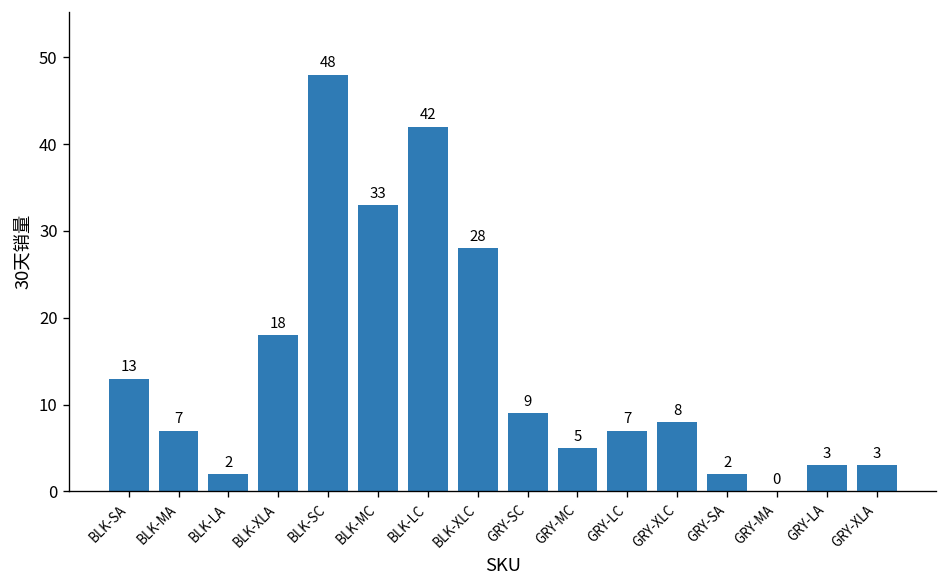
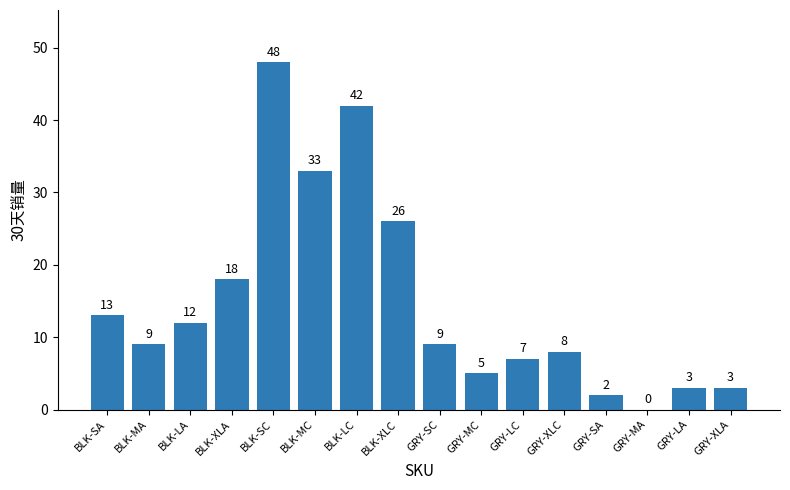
  {
    "BLK-SA": 13,
-   "BLK-MA": 7,
-   "BLK-LA": 2,
+   "BLK-MA": 9,
+   "BLK-LA": 12,
    "BLK-XLA": 18,
    "BLK-SC": 48,
    "BLK-MC": 33,
    "BLK-LC": 42,
-   "BLK-XLC": 28,
+   "BLK-XLC": 26,
    "GRY-SC": 9,
    "GRY-MC": 5,
    "GRY-LC": 7,
    "GRY-XLC": 8,
    "GRY-SA": 2,
    "GRY-MA": 0,
    "GRY-LA": 3,
    "GRY-XLA": 3
  }
